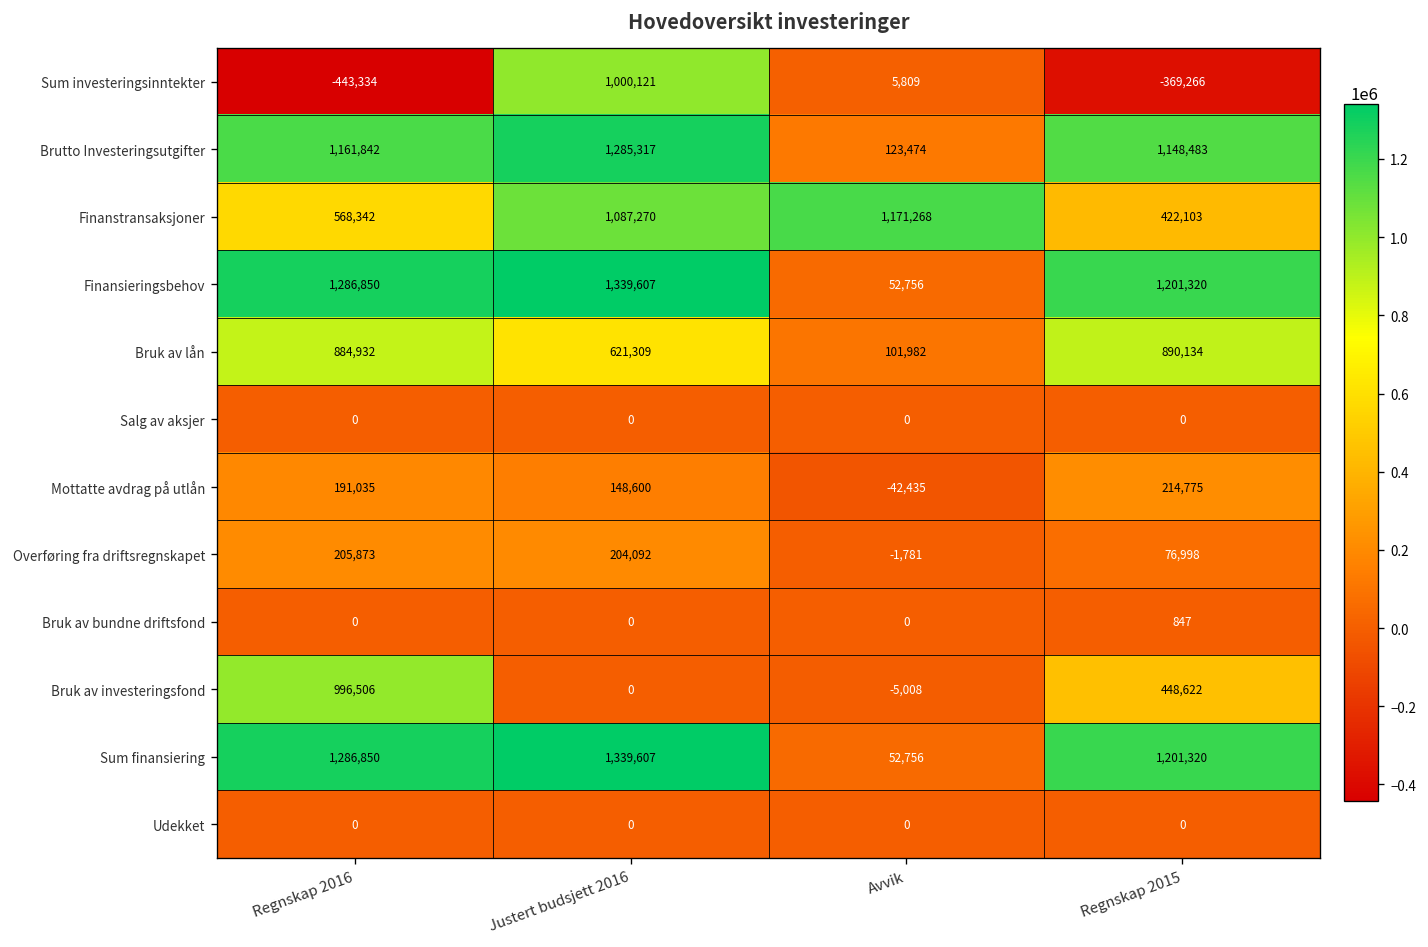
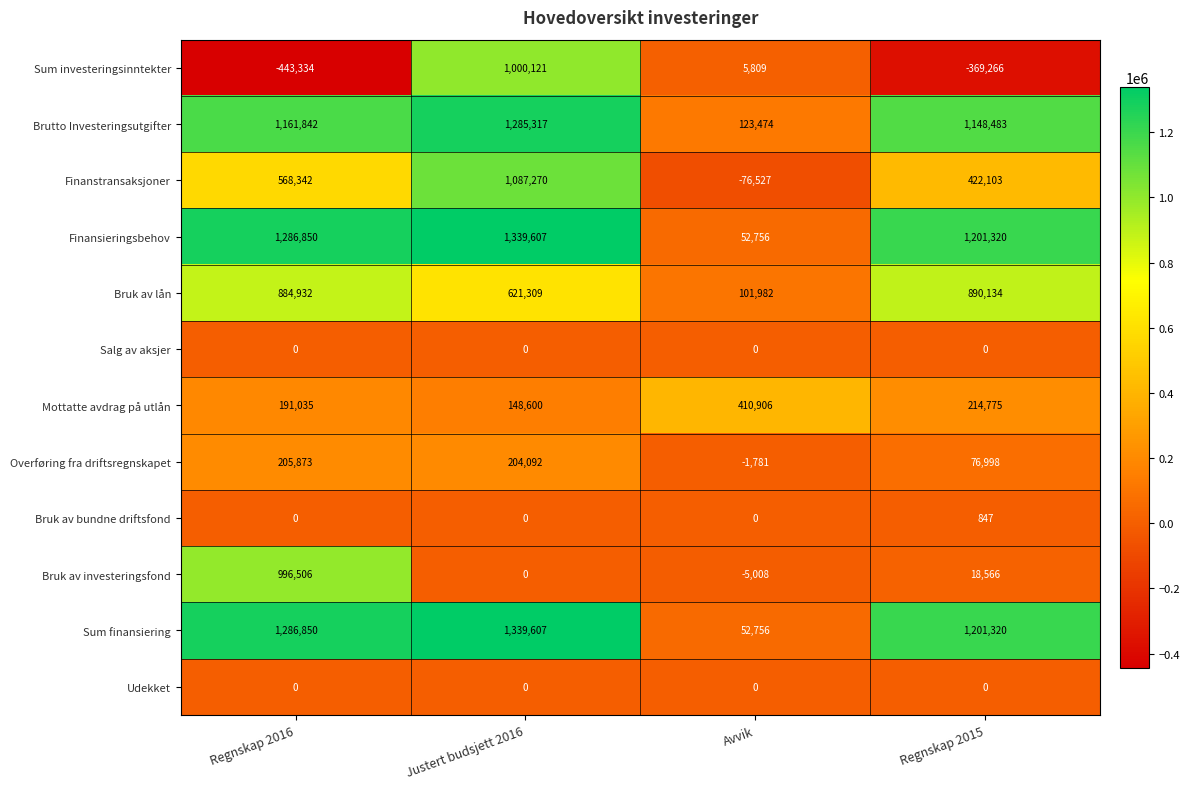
  {
    "Sum investeringsinntekter": {
      "Regnskap 2016": "-443,334",
      "Justert budsjett 2016": "1,000,121",
      "Avvik": "5,809",
      "Regnskap 2015": "-369,266"
    },
    "Brutto Investeringsutgifter": {
      "Regnskap 2016": "1,161,842",
      "Justert budsjett 2016": "1,285,317",
      "Avvik": "123,474",
      "Regnskap 2015": "1,148,483"
    },
    "Finanstransaksjoner": {
      "Regnskap 2016": "568,342",
      "Justert budsjett 2016": "1,087,270",
-     "Avvik": "1,171,268",
+     "Avvik": "-76,527",
      "Regnskap 2015": "422,103"
    },
    "Finansieringsbehov": {
      "Regnskap 2016": "1,286,850",
      "Justert budsjett 2016": "1,339,607",
      "Avvik": "52,756",
      "Regnskap 2015": "1,201,320"
    },
    "Bruk av lån": {
      "Regnskap 2016": "884,932",
      "Justert budsjett 2016": "621,309",
      "Avvik": "101,982",
      "Regnskap 2015": "890,134"
    },
    "Salg av aksjer": {
      "Regnskap 2016": "0",
      "Justert budsjett 2016": "0",
      "Avvik": "0",
      "Regnskap 2015": "0"
    },
    "Mottatte avdrag på utlån": {
      "Regnskap 2016": "191,035",
      "Justert budsjett 2016": "148,600",
-     "Avvik": "-42,435",
+     "Avvik": "410,906",
      "Regnskap 2015": "214,775"
    },
    "Overføring fra driftsregnskapet": {
      "Regnskap 2016": "205,873",
      "Justert budsjett 2016": "204,092",
      "Avvik": "-1,781",
      "Regnskap 2015": "76,998"
    },
    "Bruk av bundne driftsfond": {
      "Regnskap 2016": "0",
      "Justert budsjett 2016": "0",
      "Avvik": "0",
      "Regnskap 2015": "847"
    },
    "Bruk av investeringsfond": {
      "Regnskap 2016": "996,506",
      "Justert budsjett 2016": "0",
      "Avvik": "-5,008",
-     "Regnskap 2015": "448,622"
+     "Regnskap 2015": "18,566"
    },
    "Sum finansiering": {
      "Regnskap 2016": "1,286,850",
      "Justert budsjett 2016": "1,339,607",
      "Avvik": "52,756",
      "Regnskap 2015": "1,201,320"
    },
    "Udekket": {
      "Regnskap 2016": "0",
      "Justert budsjett 2016": "0",
      "Avvik": "0",
      "Regnskap 2015": "0"
    }
  }
